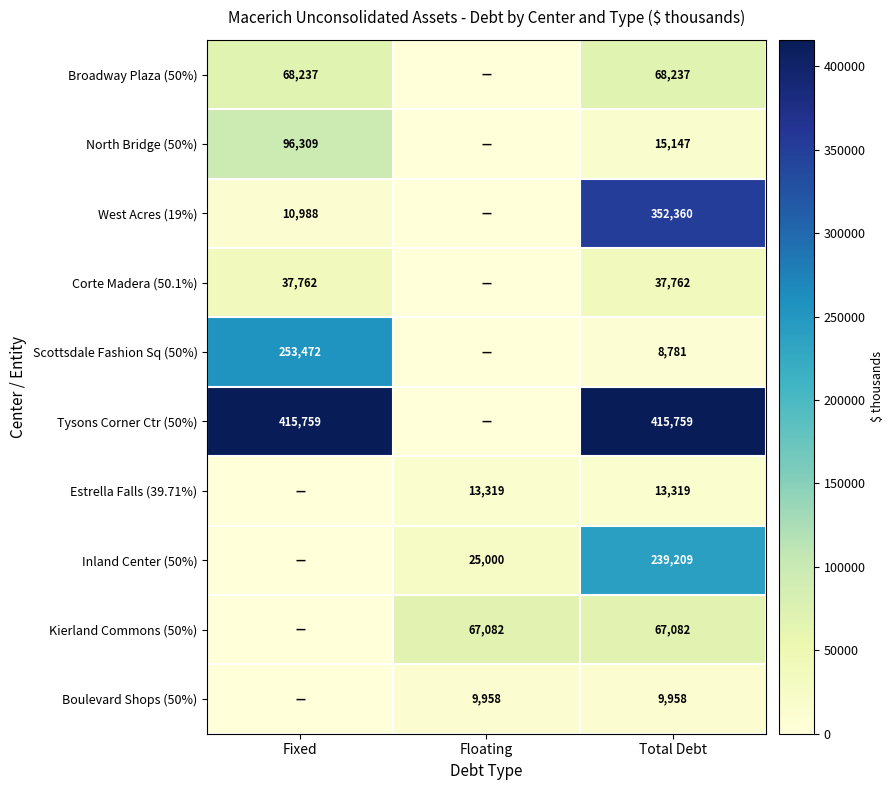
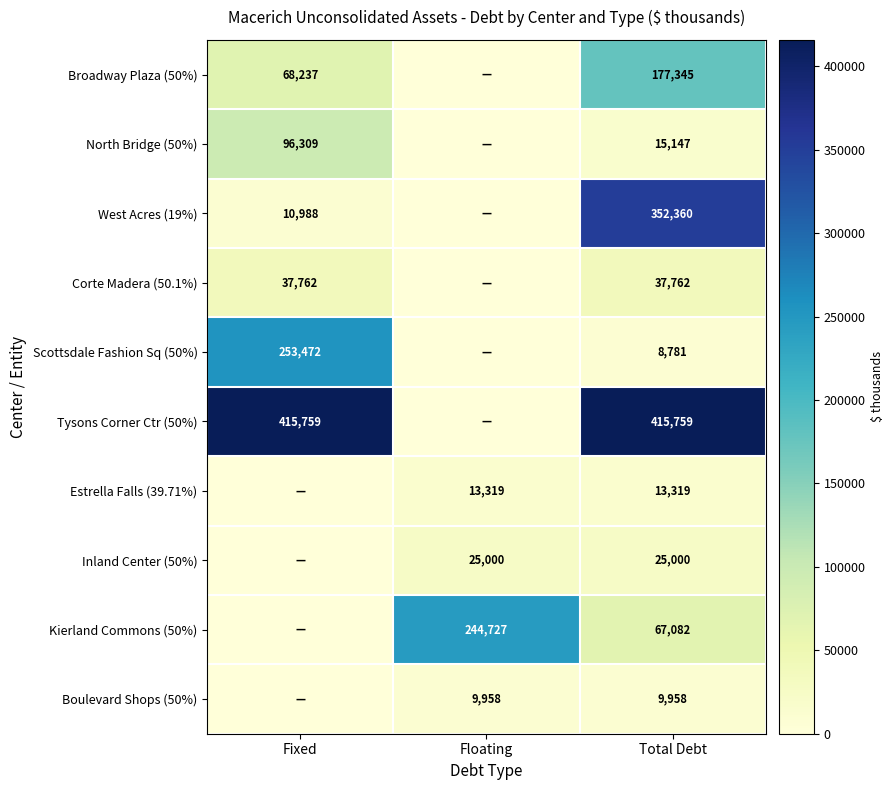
  {
    "Broadway Plaza (50%)": {
      "Fixed": "68,237",
-     "Total Debt": "68,237"
+     "Total Debt": "177,345"
    },
    "North Bridge (50%)": {
      "Fixed": "96,309",
      "Total Debt": "15,147"
    },
    "West Acres (19%)": {
      "Fixed": "10,988",
      "Total Debt": "352,360"
    },
    "Corte Madera (50.1%)": {
      "Fixed": "37,762",
      "Total Debt": "37,762"
    },
    "Scottsdale Fashion Sq (50%)": {
      "Fixed": "253,472",
      "Total Debt": "8,781"
    },
    "Tysons Corner Ctr (50%)": {
      "Fixed": "415,759",
      "Total Debt": "415,759"
    },
    "Estrella Falls (39.71%)": {
      "Floating": "13,319",
      "Total Debt": "13,319"
    },
    "Inland Center (50%)": {
      "Floating": "25,000",
-     "Total Debt": "239,209"
+     "Total Debt": "25,000"
    },
    "Kierland Commons (50%)": {
-     "Floating": "67,082",
+     "Floating": "244,727",
      "Total Debt": "67,082"
    },
    "Boulevard Shops (50%)": {
      "Floating": "9,958",
      "Total Debt": "9,958"
    }
  }
